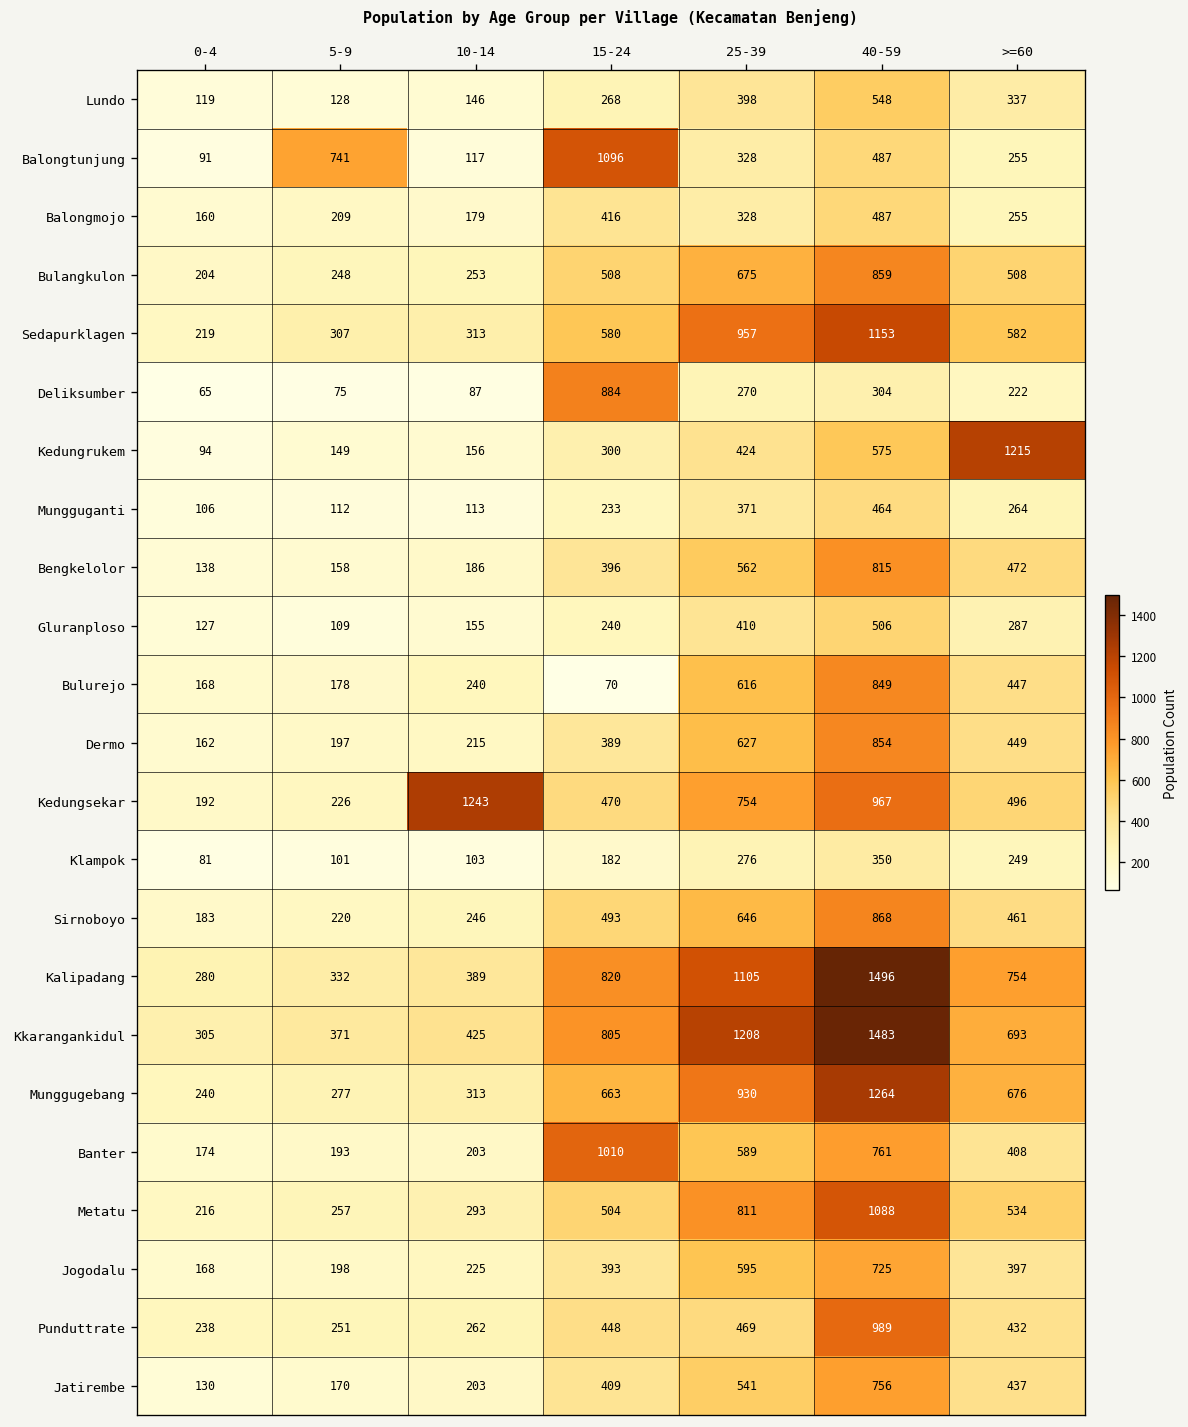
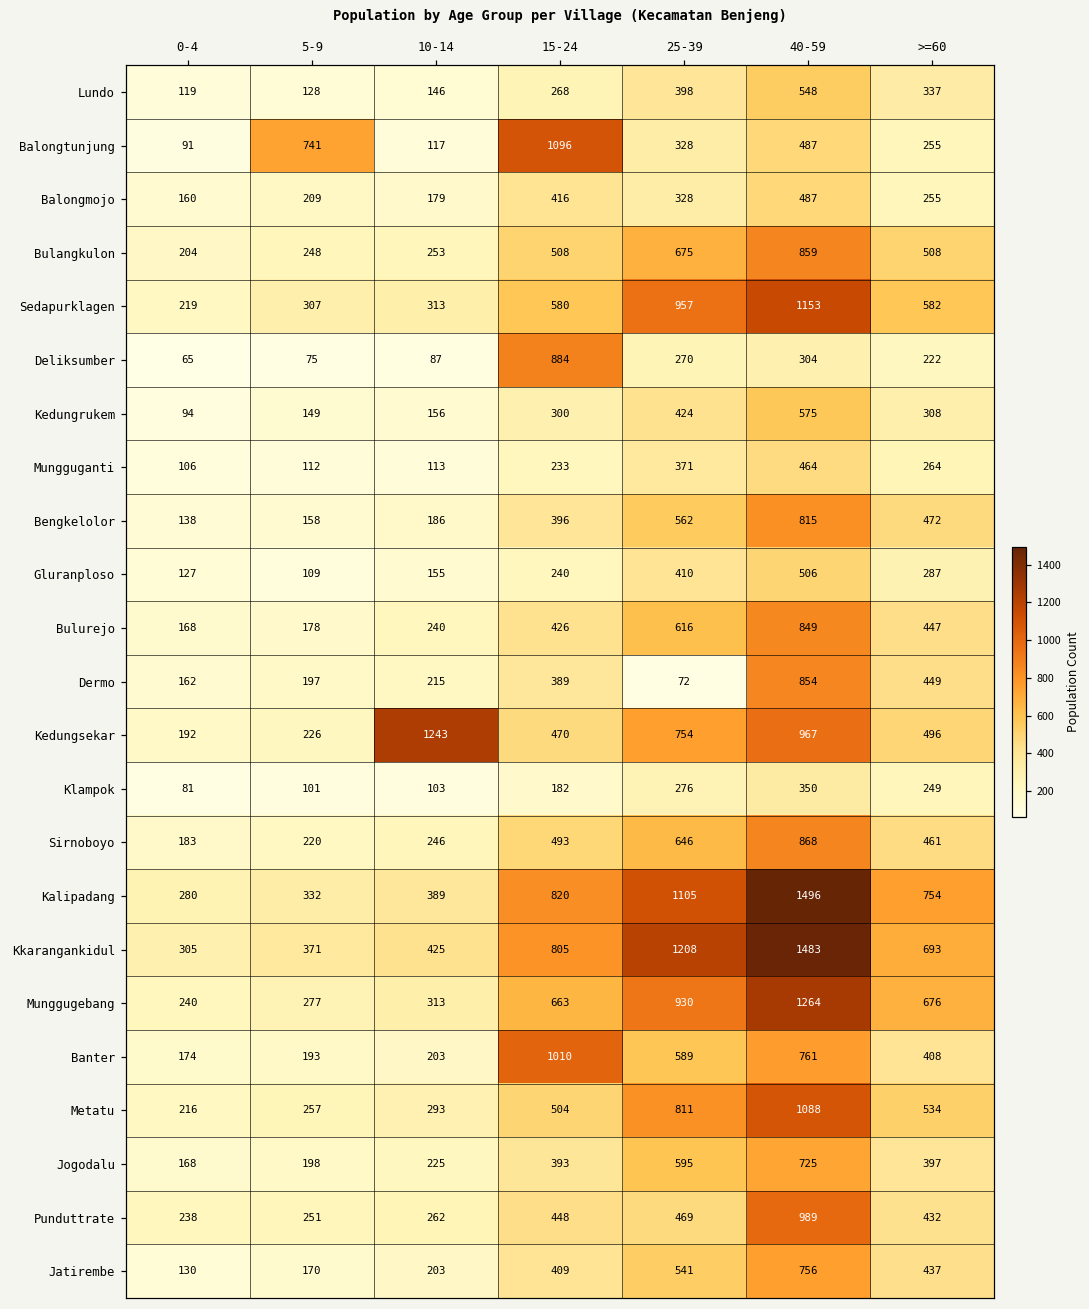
  {
    "Lundo": {
      "0-4": 119,
      "5-9": 128,
      "10-14": 146,
      "15-24": 268,
      "25-39": 398,
      "40-59": 548,
      ">=60": 337
    },
    "Balongtunjung": {
      "0-4": 91,
      "5-9": 741,
      "10-14": 117,
      "15-24": 1096,
      "25-39": 328,
      "40-59": 487,
      ">=60": 255
    },
    "Balongmojo": {
      "0-4": 160,
      "5-9": 209,
      "10-14": 179,
      "15-24": 416,
      "25-39": 328,
      "40-59": 487,
      ">=60": 255
    },
    "Bulangkulon": {
      "0-4": 204,
      "5-9": 248,
      "10-14": 253,
      "15-24": 508,
      "25-39": 675,
      "40-59": 859,
      ">=60": 508
    },
    "Sedapurklagen": {
      "0-4": 219,
      "5-9": 307,
      "10-14": 313,
      "15-24": 580,
      "25-39": 957,
      "40-59": 1153,
      ">=60": 582
    },
    "Deliksumber": {
      "0-4": 65,
      "5-9": 75,
      "10-14": 87,
      "15-24": 884,
      "25-39": 270,
      "40-59": 304,
      ">=60": 222
    },
    "Kedungrukem": {
      "0-4": 94,
      "5-9": 149,
      "10-14": 156,
      "15-24": 300,
      "25-39": 424,
      "40-59": 575,
-     ">=60": 1215
+     ">=60": 308
    },
    "Mungguganti": {
      "0-4": 106,
      "5-9": 112,
      "10-14": 113,
      "15-24": 233,
      "25-39": 371,
      "40-59": 464,
      ">=60": 264
    },
    "Bengkelolor": {
      "0-4": 138,
      "5-9": 158,
      "10-14": 186,
      "15-24": 396,
      "25-39": 562,
      "40-59": 815,
      ">=60": 472
    },
    "Gluranploso": {
      "0-4": 127,
      "5-9": 109,
      "10-14": 155,
      "15-24": 240,
      "25-39": 410,
      "40-59": 506,
      ">=60": 287
    },
    "Bulurejo": {
      "0-4": 168,
      "5-9": 178,
      "10-14": 240,
-     "15-24": 70,
+     "15-24": 426,
      "25-39": 616,
      "40-59": 849,
      ">=60": 447
    },
    "Dermo": {
      "0-4": 162,
      "5-9": 197,
      "10-14": 215,
      "15-24": 389,
-     "25-39": 627,
+     "25-39": 72,
      "40-59": 854,
      ">=60": 449
    },
    "Kedungsekar": {
      "0-4": 192,
      "5-9": 226,
      "10-14": 1243,
      "15-24": 470,
      "25-39": 754,
      "40-59": 967,
      ">=60": 496
    },
    "Klampok": {
      "0-4": 81,
      "5-9": 101,
      "10-14": 103,
      "15-24": 182,
      "25-39": 276,
      "40-59": 350,
      ">=60": 249
    },
    "Sirnoboyo": {
      "0-4": 183,
      "5-9": 220,
      "10-14": 246,
      "15-24": 493,
      "25-39": 646,
      "40-59": 868,
      ">=60": 461
    },
    "Kalipadang": {
      "0-4": 280,
      "5-9": 332,
      "10-14": 389,
      "15-24": 820,
      "25-39": 1105,
      "40-59": 1496,
      ">=60": 754
    },
    "Kkarangankidul": {
      "0-4": 305,
      "5-9": 371,
      "10-14": 425,
      "15-24": 805,
      "25-39": 1208,
      "40-59": 1483,
      ">=60": 693
    },
    "Munggugebang": {
      "0-4": 240,
      "5-9": 277,
      "10-14": 313,
      "15-24": 663,
      "25-39": 930,
      "40-59": 1264,
      ">=60": 676
    },
    "Banter": {
      "0-4": 174,
      "5-9": 193,
      "10-14": 203,
      "15-24": 1010,
      "25-39": 589,
      "40-59": 761,
      ">=60": 408
    },
    "Metatu": {
      "0-4": 216,
      "5-9": 257,
      "10-14": 293,
      "15-24": 504,
      "25-39": 811,
      "40-59": 1088,
      ">=60": 534
    },
    "Jogodalu": {
      "0-4": 168,
      "5-9": 198,
      "10-14": 225,
      "15-24": 393,
      "25-39": 595,
      "40-59": 725,
      ">=60": 397
    },
    "Punduttrate": {
      "0-4": 238,
      "5-9": 251,
      "10-14": 262,
      "15-24": 448,
      "25-39": 469,
      "40-59": 989,
      ">=60": 432
    },
    "Jatirembe": {
      "0-4": 130,
      "5-9": 170,
      "10-14": 203,
      "15-24": 409,
      "25-39": 541,
      "40-59": 756,
      ">=60": 437
    }
  }
